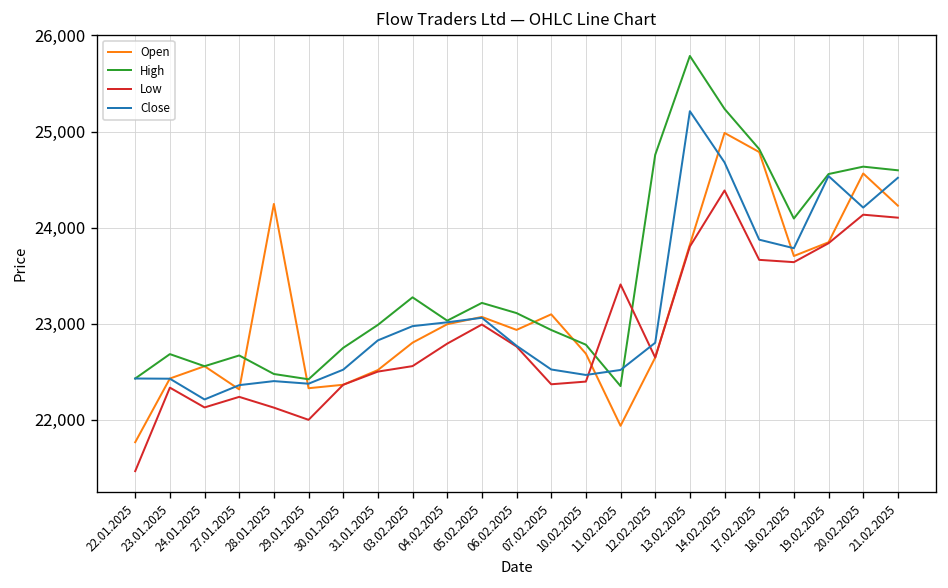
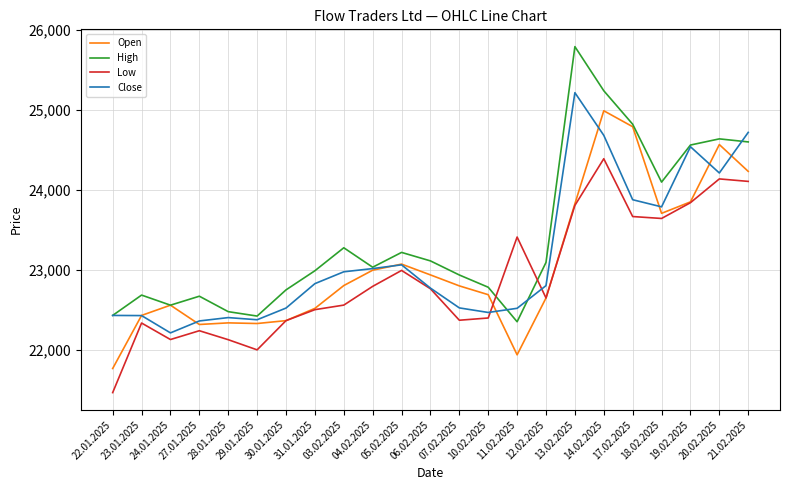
  {
    "Open": {
      "22.01.2025": "21,800",
      "27.01.2025": "22,300",
-     "28.01.2025": "24,200",
+     "28.01.2025": "22,300",
      "29.01.2025": "22,300",
      "03.02.2025": "22,800",
      "06.02.2025": "22,900",
-     "07.02.2025": "23,100",
+     "07.02.2025": "22,800",
      "10.02.2025": "22,700",
      "11.02.2025": "21,900",
      "14.02.2025": "25,000",
      "18.02.2025": "23,700",
      "20.02.2025": "24,600",
      "21.02.2025": "24,200"
    },
    "High": {
      "23.01.2025": "22,700",
      "27.01.2025": "22,700",
      "28.01.2025": "22,500",
      "29.01.2025": "22,400",
      "30.01.2025": "22,700",
      "31.01.2025": "23,000",
      "03.02.2025": "23,300",
      "05.02.2025": "23,200",
      "06.02.2025": "23,100",
      "07.02.2025": "22,900",
      "10.02.2025": "22,800",
      "11.02.2025": "22,400",
-     "12.02.2025": "24,800",
+     "12.02.2025": "23,100",
      "13.02.2025": "25,800",
      "14.02.2025": "25,200",
      "18.02.2025": "24,100",
      "20.02.2025": "24,600",
      "21.02.2025": "24,600"
    },
    "Low": {
      "22.01.2025": "21,500",
      "23.01.2025": "22,300",
      "24.01.2025": "22,100",
      "27.01.2025": "22,200",
      "28.01.2025": "22,100",
      "29.01.2025": "22,000",
      "03.02.2025": "22,600",
      "04.02.2025": "22,800",
      "05.02.2025": "23,000",
      "07.02.2025": "22,400",
      "10.02.2025": "22,400",
      "11.02.2025": "23,400",
      "14.02.2025": "24,400",
      "17.02.2025": "23,700",
      "18.02.2025": "23,600",
      "20.02.2025": "24,100",
      "21.02.2025": "24,100"
    },
    "Close": {
      "24.01.2025": "22,200",
      "27.01.2025": "22,400",
      "28.01.2025": "22,400",
      "29.01.2025": "22,400",
      "30.01.2025": "22,500",
      "31.01.2025": "22,800",
      "03.02.2025": "23,000",
      "07.02.2025": "22,500",
      "10.02.2025": "22,500",
      "11.02.2025": "22,500",
      "12.02.2025": "22,800",
      "13.02.2025": "25,200",
      "14.02.2025": "24,700",
      "17.02.2025": "23,900",
      "18.02.2025": "23,800",
      "20.02.2025": "24,200",
-     "21.02.2025": "24,500"
+     "21.02.2025": "24,700"
    }
  }
